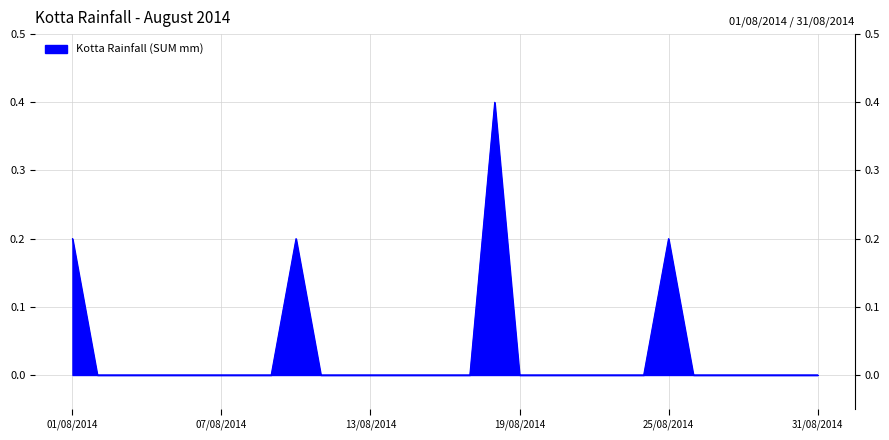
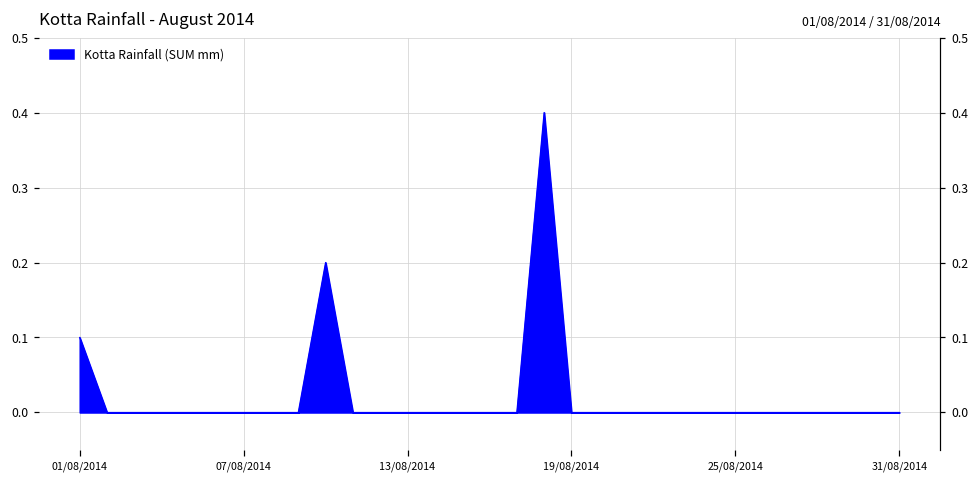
  {
-   "01/08/2014": 0.2,
+   "01/08/2014": 0.1,
    "07/08/2014": 0.0,
    "13/08/2014": 0.0,
    "19/08/2014": 0.0,
-   "25/08/2014": 0.2,
+   "25/08/2014": 0.0,
    "31/08/2014": 0.0
  }
